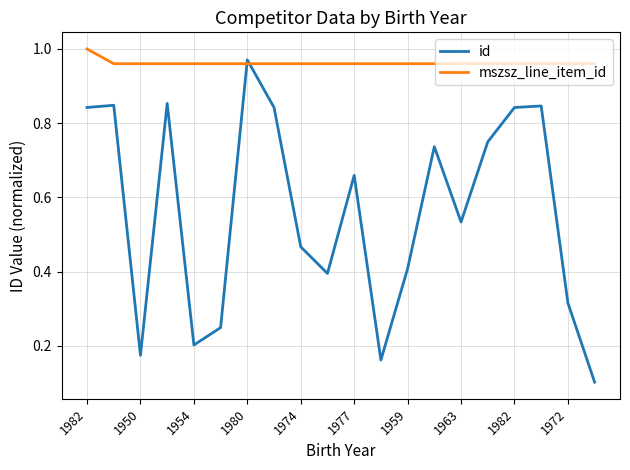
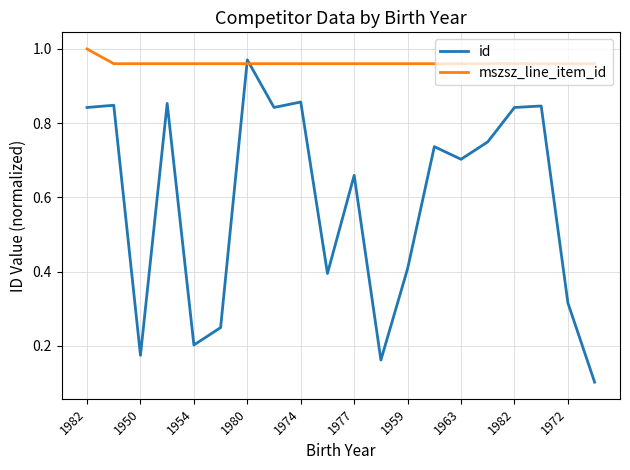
  {
    "id": {
      "1950": 0.17,
      "1954": 0.20,
      "1980": 0.97,
-     "1974": 0.47,
+     "1974": 0.86,
      "1977": 0.66,
      "1959": 0.41,
-     "1963": 0.53,
+     "1963": 0.70,
      "1972": 0.32
    },
    "mszsz_line_item_id": {
      "1950": 0.96,
      "1954": 0.96,
      "1980": 0.96,
      "1974": 0.96,
      "1977": 0.96,
      "1959": 0.96
    }
  }
